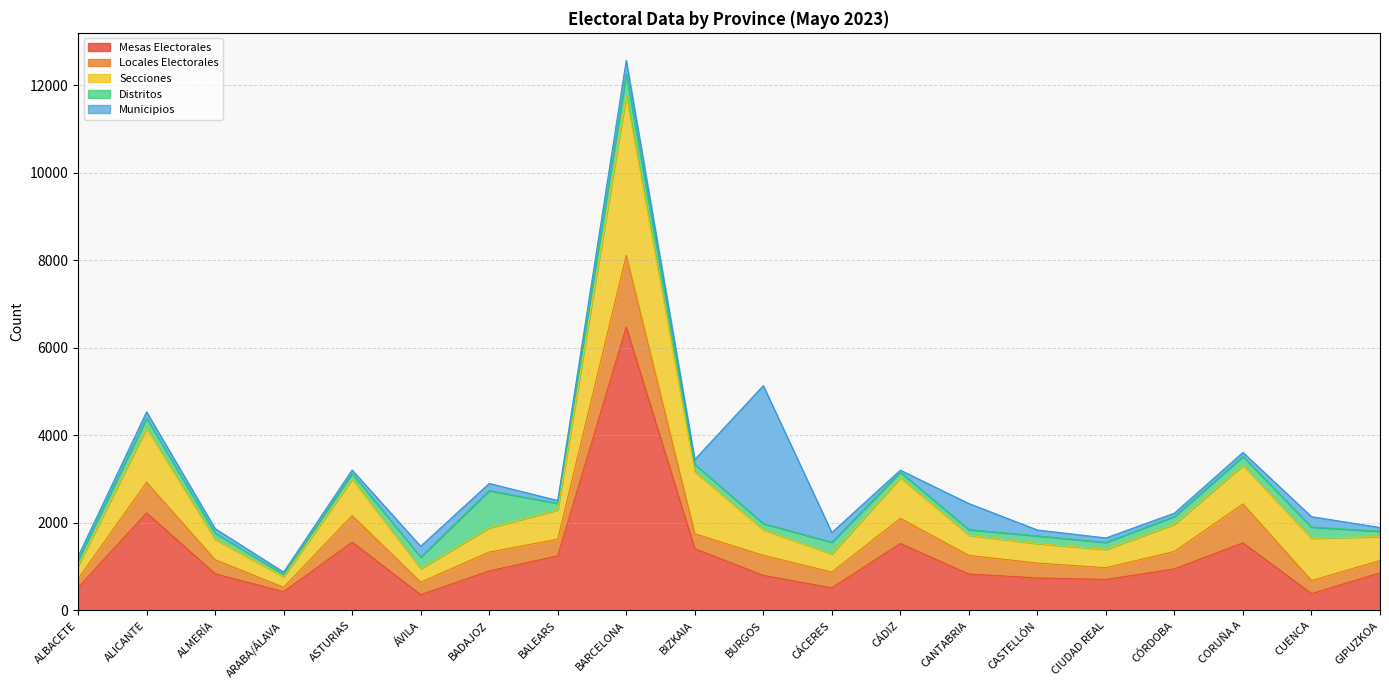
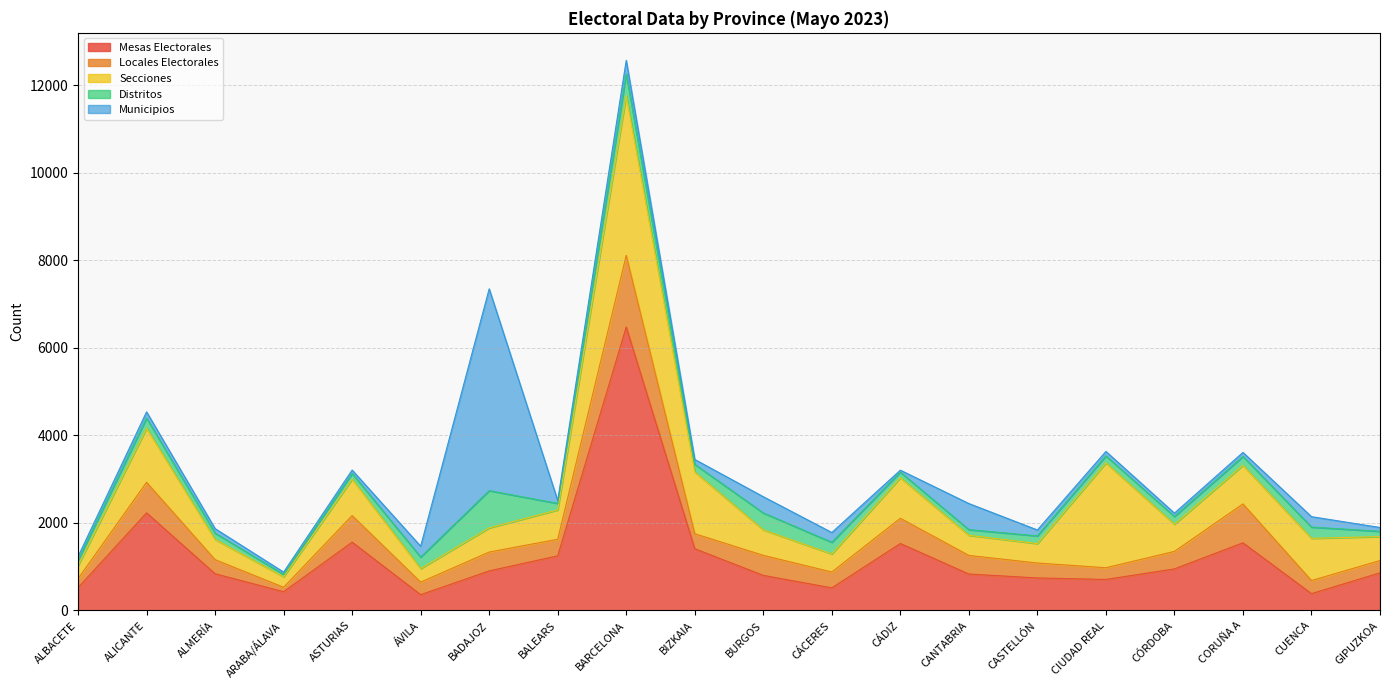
  {
    "Secciones": {
      "ALBACETE": 300,
      "ALICANTE": 1200,
      "ALMERÍA": 500,
      "ASTURIAS": 800,
      "ÁVILA": 300,
      "BADAJOZ": 600,
      "BALEARS": 700,
      "BARCELONA": 3600,
      "BIZKAIA": 1400,
      "BURGOS": 600,
      "CÁCERES": 400,
      "CÁDIZ": 900,
      "CANTABRIA": 500,
      "CASTELLÓN": 400,
-     "CIUDAD REAL": 400,
+     "CIUDAD REAL": 2400,
      "CÓRDOBA": 600,
      "CORUÑA A": 900,
      "CUENCA": 1000,
      "GIPUZKOA": 500
    },
    "Distritos": {
      "ALBACETE": 100,
      "ALICANTE": 200,
      "ALMERÍA": 100,
      "ASTURIAS": 100,
      "ÁVILA": 300,
      "BADAJOZ": 900,
      "BALEARS": 100,
      "BARCELONA": 500,
      "BIZKAIA": 200,
-     "BURGOS": 100,
+     "BURGOS": 400,
      "CÁCERES": 300,
      "CANTABRIA": 100,
      "CASTELLÓN": 200,
      "CIUDAD REAL": 200,
      "CÓRDOBA": 200,
      "CORUÑA A": 200,
      "CUENCA": 300,
      "GIPUZKOA": 100
    },
    "Municipios": {
      "ALBACETE": 100,
      "ALICANTE": 100,
      "ALMERÍA": 100,
      "ASTURIAS": 100,
      "ÁVILA": 200,
-     "BADAJOZ": 200,
+     "BADAJOZ": 4600,
      "BALEARS": 100,
      "BARCELONA": 300,
      "BIZKAIA": 100,
-     "BURGOS": 3200,
+     "BURGOS": 400,
      "CÁCERES": 200,
      "CANTABRIA": 600,
      "CASTELLÓN": 100,
      "CIUDAD REAL": 100,
      "CÓRDOBA": 100,
      "CORUÑA A": 100,
      "CUENCA": 200,
      "GIPUZKOA": 100
    }
  }
